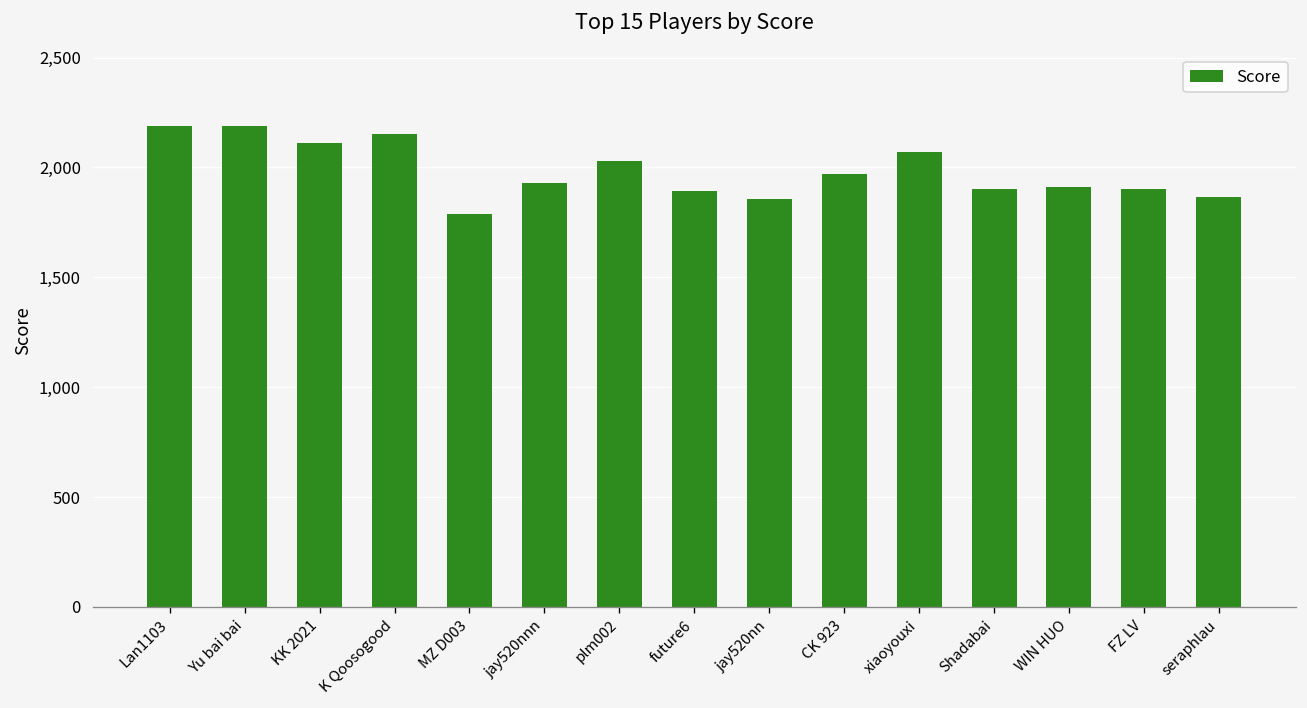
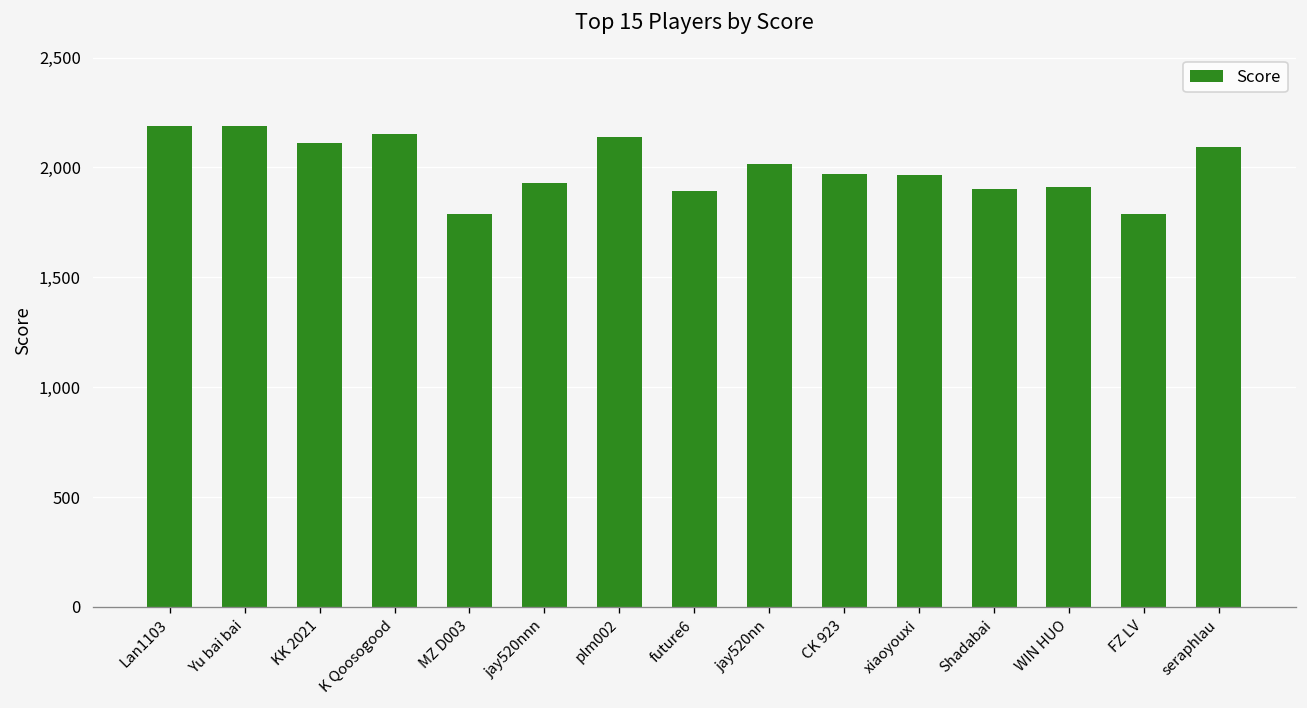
  {
    "Lan1103": "2,190",
    "Yu bai bai": "2,190",
    "KK 2021": "2,110",
    "K Qoosogood": "2,150",
    "MZ D003": "1,790",
    "jay520nnn": "1,930",
-   "plm002": "2,030",
+   "plm002": "2,140",
    "future6": "1,890",
-   "jay520nn": "1,860",
+   "jay520nn": "2,020",
    "CK 923": "1,970",
-   "xiaoyouxi": "2,070",
+   "xiaoyouxi": "1,970",
    "Shadabai": "1,900",
    "WIN HUO": "1,910",
-   "FZ LV": "1,900",
-   "seraphlau": "1,870"
+   "FZ LV": "1,790",
+   "seraphlau": "2,090"
  }
